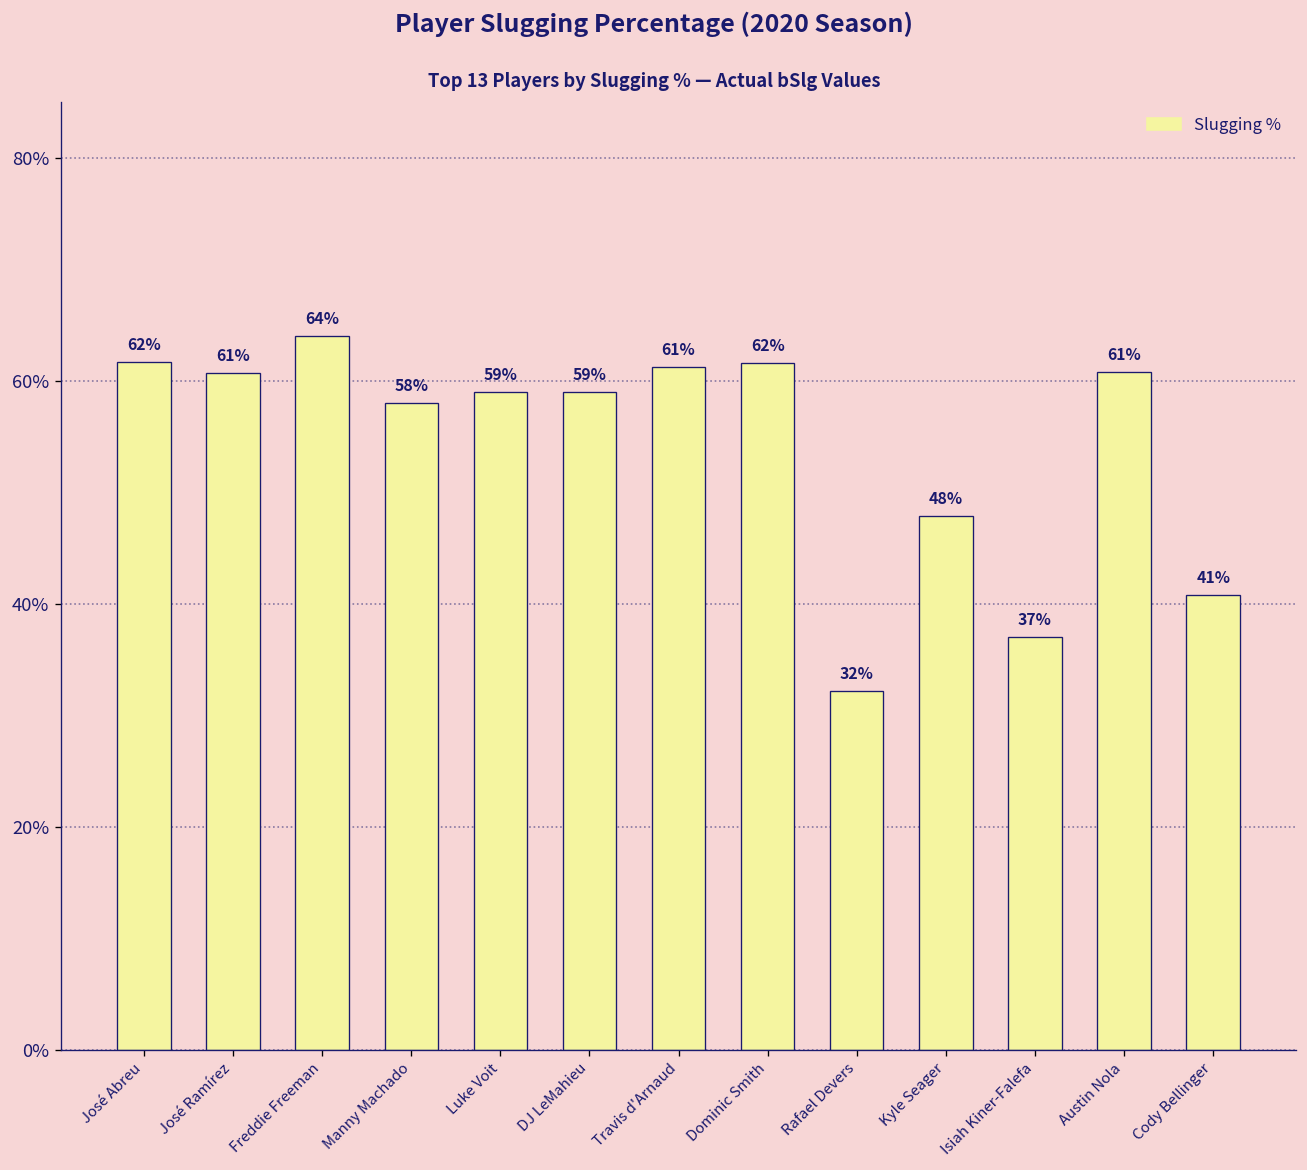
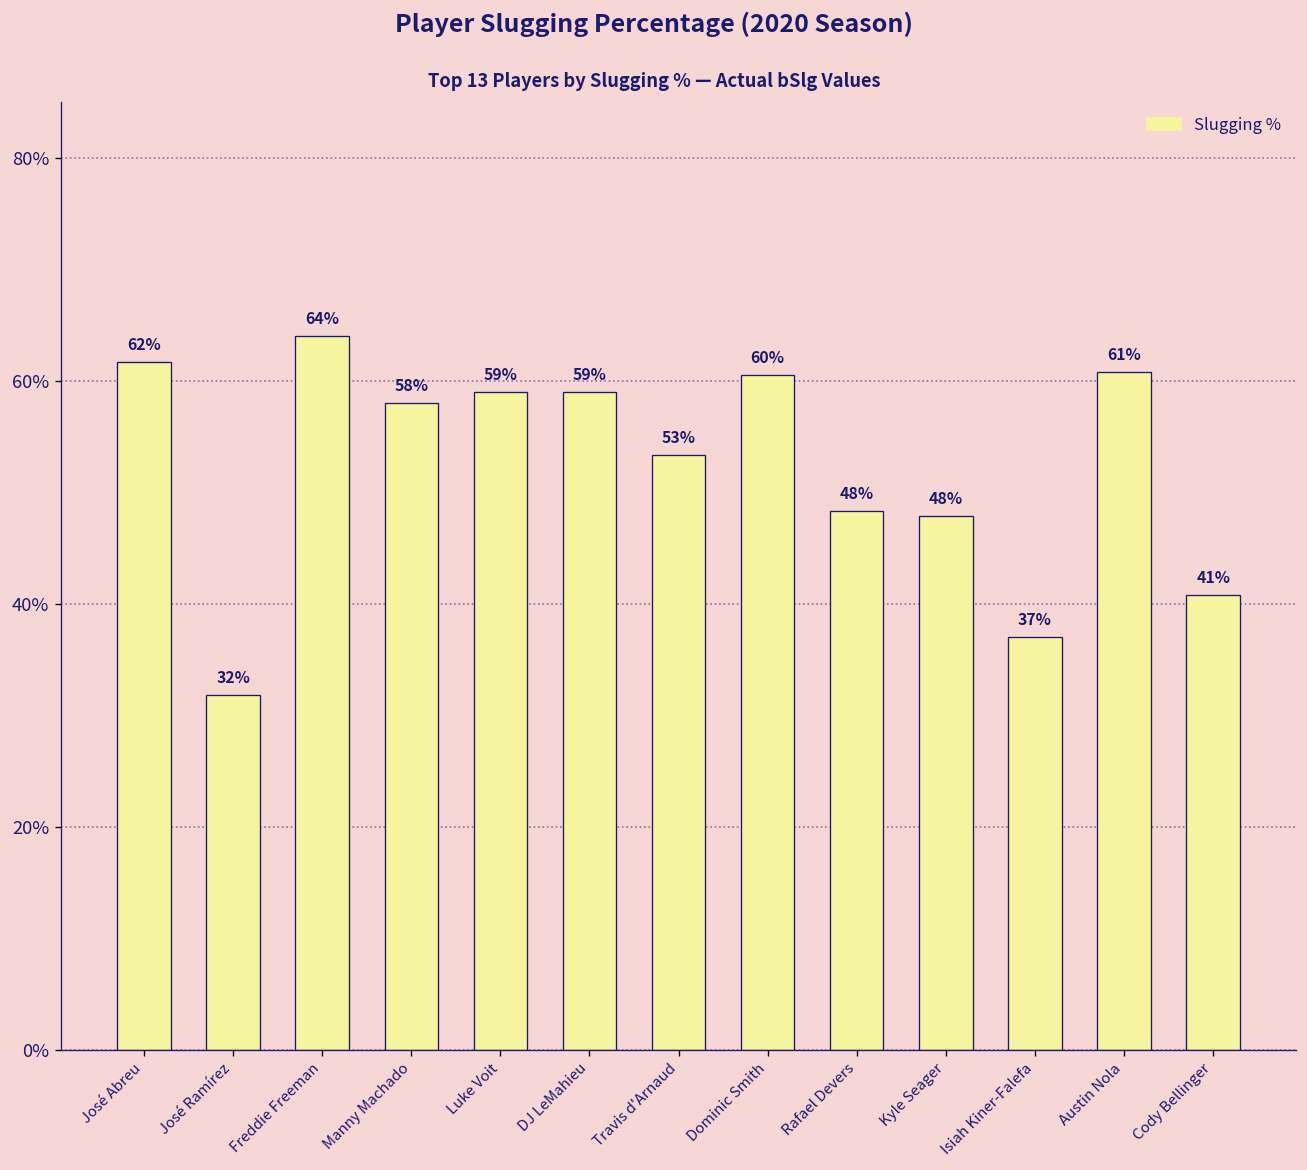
  {
    "José Abreu": "62%",
-   "José Ramírez": "61%",
+   "José Ramírez": "32%",
    "Freddie Freeman": "64%",
    "Manny Machado": "58%",
    "Luke Voit": "59%",
    "DJ LeMahieu": "59%",
-   "Travis d'Arnaud": "61%",
-   "Dominic Smith": "62%",
-   "Rafael Devers": "32%",
+   "Travis d'Arnaud": "53%",
+   "Dominic Smith": "60%",
+   "Rafael Devers": "48%",
    "Kyle Seager": "48%",
    "Isiah Kiner-Falefa": "37%",
    "Austin Nola": "61%",
    "Cody Bellinger": "41%"
  }
